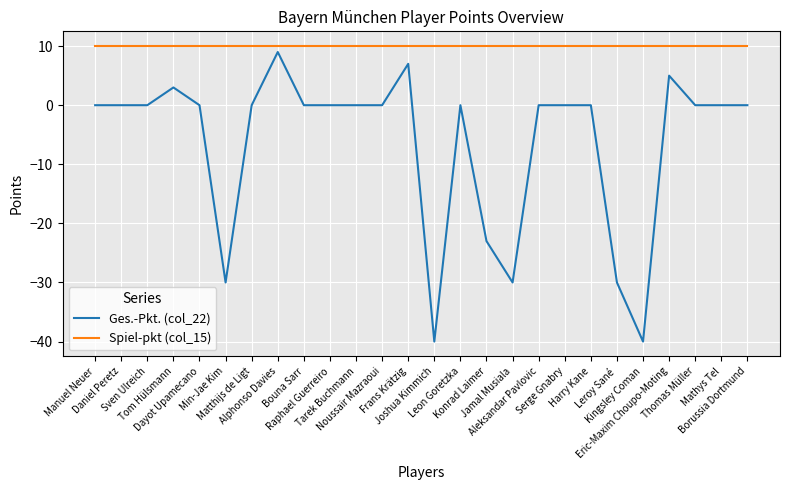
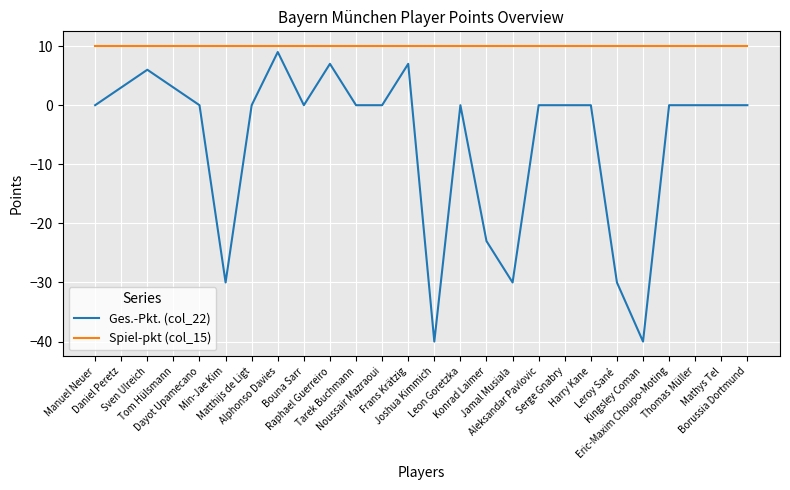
  {
    "Ges.-Pkt. (col_22)": {
      "Manuel Neuer": 0,
-     "Daniel Peretz": 0,
-     "Sven Ulreich": 0,
+     "Daniel Peretz": 3,
+     "Sven Ulreich": 6,
      "Tom Hülsmann": 3,
      "Dayot Upamecano": 0,
      "Min-Jae Kim": -30,
      "Matthijs de Ligt": 0,
      "Alphonso Davies": 9,
      "Bouna Sarr": 0,
-     "Raphael Guerreiro": 0,
+     "Raphael Guerreiro": 7,
      "Tarek Buchmann": 0,
      "Noussair Mazraoui": 0,
      "Frans Krätzig": 7,
      "Joshua Kimmich": -40,
      "Leon Goretzka": 0,
      "Konrad Laimer": -23,
      "Jamal Musiala": -30,
      "Aleksandar Pavlovic": 0,
      "Serge Gnabry": 0,
      "Harry Kane": 0,
      "Leroy Sané": -30,
      "Kingsley Coman": -40,
-     "Eric-Maxim Choupo-Moting": 5,
+     "Eric-Maxim Choupo-Moting": 0,
      "Thomas Müller": 0,
      "Mathys Tel": 0,
      "Borussia Dortmund": 0
    },
    "Spiel-pkt (col_15)": {
      "Manuel Neuer": 10,
      "Daniel Peretz": 10,
      "Sven Ulreich": 10,
      "Tom Hülsmann": 10,
      "Dayot Upamecano": 10,
      "Min-Jae Kim": 10,
      "Matthijs de Ligt": 10,
      "Alphonso Davies": 10,
      "Bouna Sarr": 10,
      "Raphael Guerreiro": 10,
      "Tarek Buchmann": 10,
      "Noussair Mazraoui": 10,
      "Frans Krätzig": 10,
      "Joshua Kimmich": 10,
      "Leon Goretzka": 10,
      "Konrad Laimer": 10,
      "Jamal Musiala": 10,
      "Aleksandar Pavlovic": 10,
      "Serge Gnabry": 10,
      "Harry Kane": 10,
      "Leroy Sané": 10,
      "Kingsley Coman": 10,
      "Eric-Maxim Choupo-Moting": 10,
      "Thomas Müller": 10,
      "Mathys Tel": 10,
      "Borussia Dortmund": 10
    }
  }
